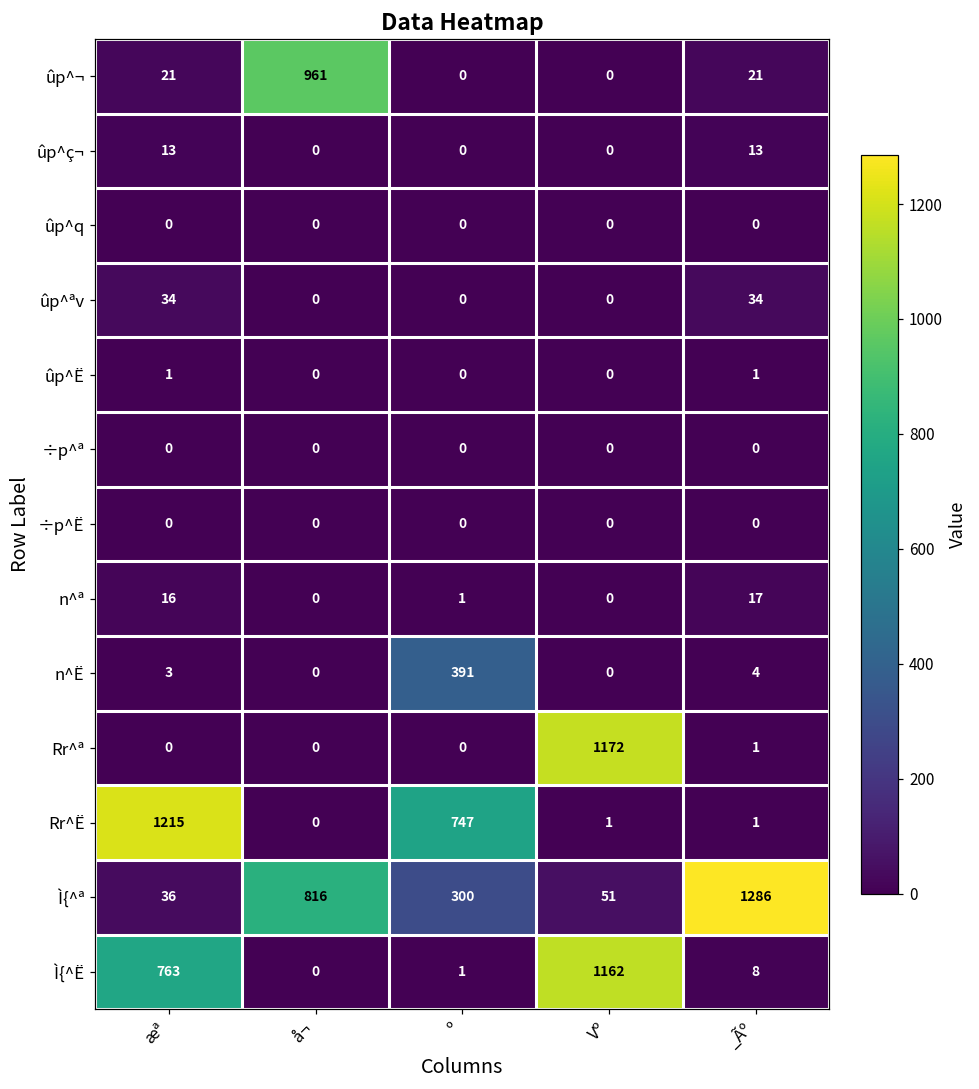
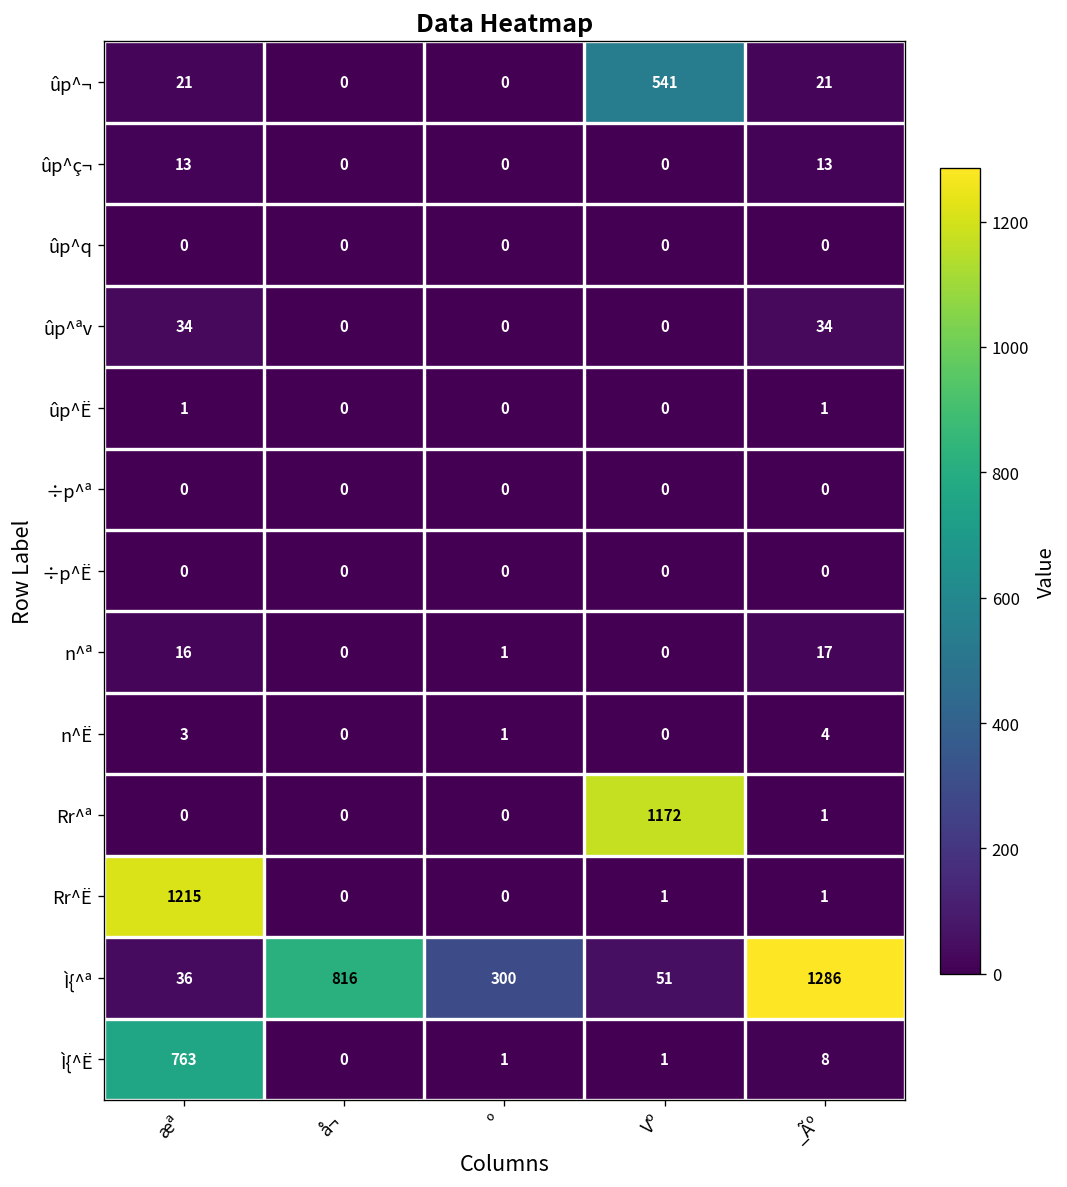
  {
    "ûp^¬": {
      "æª": 21,
-     "å¬": 961,
+     "å¬": 0,
      "º": 0,
-     "Vº": 0,
+     "Vº": 541,
      "_Ãº": 21
    },
    "ûp^ç¬": {
      "æª": 13,
      "å¬": 0,
      "º": 0,
      "Vº": 0,
      "_Ãº": 13
    },
    "ûp^q": {
      "æª": 0,
      "å¬": 0,
      "º": 0,
      "Vº": 0,
      "_Ãº": 0
    },
    "ûp^ªv": {
      "æª": 34,
      "å¬": 0,
      "º": 0,
      "Vº": 0,
      "_Ãº": 34
    },
    "ûp^Ë": {
      "æª": 1,
      "å¬": 0,
      "º": 0,
      "Vº": 0,
      "_Ãº": 1
    },
    "÷p^ª": {
      "æª": 0,
      "å¬": 0,
      "º": 0,
      "Vº": 0,
      "_Ãº": 0
    },
    "÷p^Ë": {
      "æª": 0,
      "å¬": 0,
      "º": 0,
      "Vº": 0,
      "_Ãº": 0
    },
    "n^ª": {
      "æª": 16,
      "å¬": 0,
      "º": 1,
      "Vº": 0,
      "_Ãº": 17
    },
    "n^Ë": {
      "æª": 3,
      "å¬": 0,
-     "º": 391,
+     "º": 1,
      "Vº": 0,
      "_Ãº": 4
    },
    "Rr^ª": {
      "æª": 0,
      "å¬": 0,
      "º": 0,
      "Vº": 1172,
      "_Ãº": 1
    },
    "Rr^Ë": {
      "æª": 1215,
      "å¬": 0,
-     "º": 747,
+     "º": 0,
      "Vº": 1,
      "_Ãº": 1
    },
    "Ì{^ª": {
      "æª": 36,
      "å¬": 816,
      "º": 300,
      "Vº": 51,
      "_Ãº": 1286
    },
    "Ì{^Ë": {
      "æª": 763,
      "å¬": 0,
      "º": 1,
-     "Vº": 1162,
+     "Vº": 1,
      "_Ãº": 8
    }
  }
